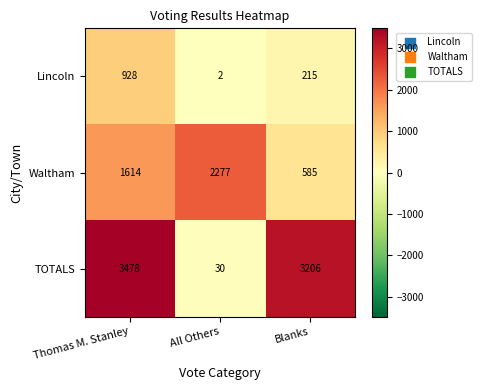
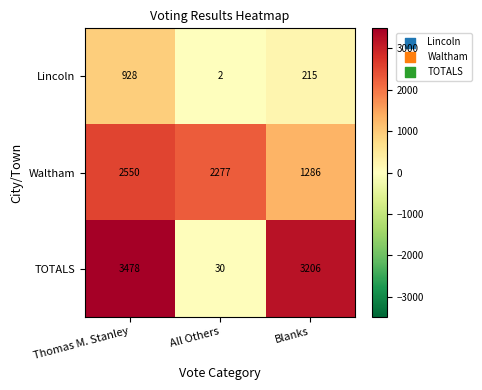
  {
    "Lincoln": {
      "Thomas M. Stanley": 928,
      "All Others": 2,
      "Blanks": 215
    },
    "Waltham": {
-     "Thomas M. Stanley": 1614,
+     "Thomas M. Stanley": 2550,
      "All Others": 2277,
-     "Blanks": 585
+     "Blanks": 1286
    },
    "TOTALS": {
      "Thomas M. Stanley": 3478,
      "All Others": 30,
      "Blanks": 3206
    }
  }
